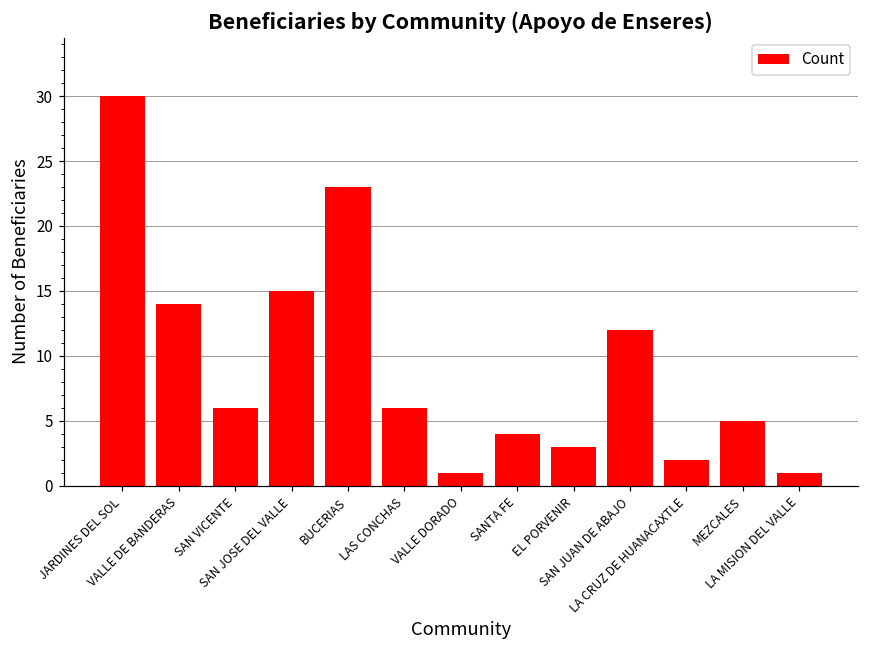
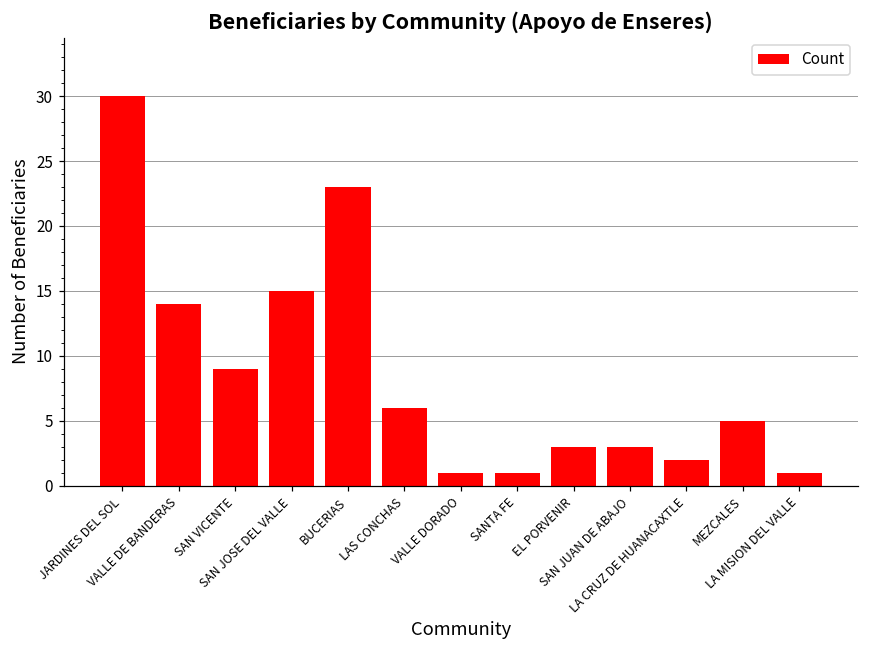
  {
    "JARDINES DEL SOL": 30,
    "VALLE DE BANDERAS": 14,
-   "SAN VICENTE": 6,
+   "SAN VICENTE": 9,
    "SAN JOSE DEL VALLE": 15,
    "BUCERIAS": 23,
    "LAS CONCHAS": 6,
    "VALLE DORADO": 1,
-   "SANTA FE": 4,
+   "SANTA FE": 1,
    "EL PORVENIR": 3,
-   "SAN JUAN DE ABAJO": 12,
+   "SAN JUAN DE ABAJO": 3,
    "LA CRUZ DE HUANACAXTLE": 2,
    "MEZCALES": 5,
    "LA MISION DEL VALLE": 1
  }
